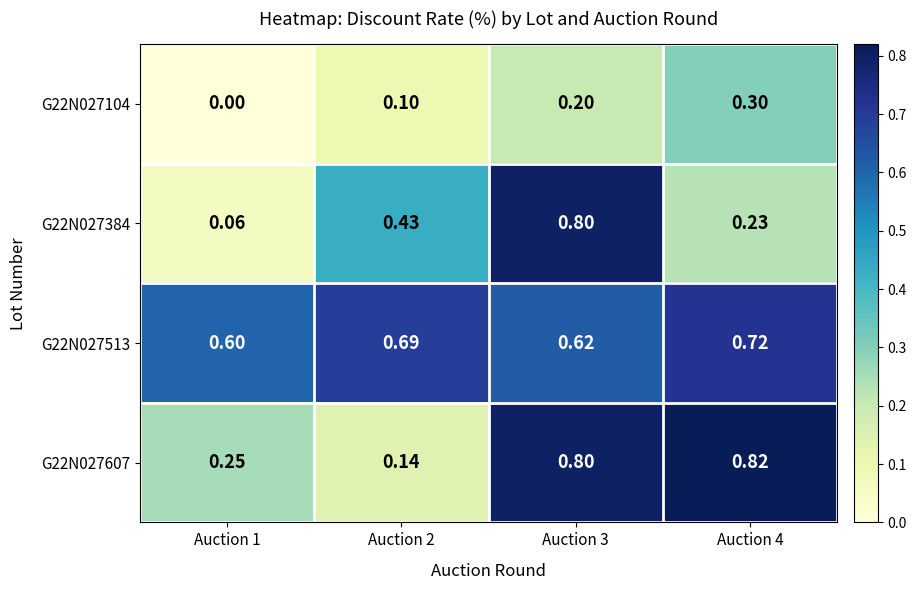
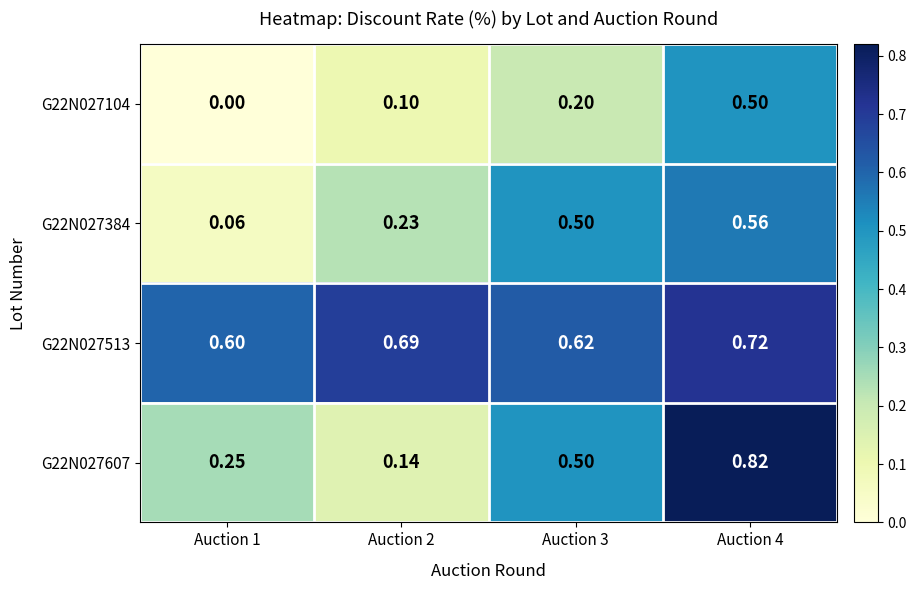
  {
    "G22N027104": {
      "Auction 1": 0.00,
      "Auction 2": 0.10,
      "Auction 3": 0.20,
-     "Auction 4": 0.30
+     "Auction 4": 0.50
    },
    "G22N027384": {
      "Auction 1": 0.06,
-     "Auction 2": 0.43,
-     "Auction 3": 0.80,
-     "Auction 4": 0.23
+     "Auction 2": 0.23,
+     "Auction 3": 0.50,
+     "Auction 4": 0.56
    },
    "G22N027513": {
      "Auction 1": 0.60,
      "Auction 2": 0.69,
      "Auction 3": 0.62,
      "Auction 4": 0.72
    },
    "G22N027607": {
      "Auction 1": 0.25,
      "Auction 2": 0.14,
-     "Auction 3": 0.80,
+     "Auction 3": 0.50,
      "Auction 4": 0.82
    }
  }
